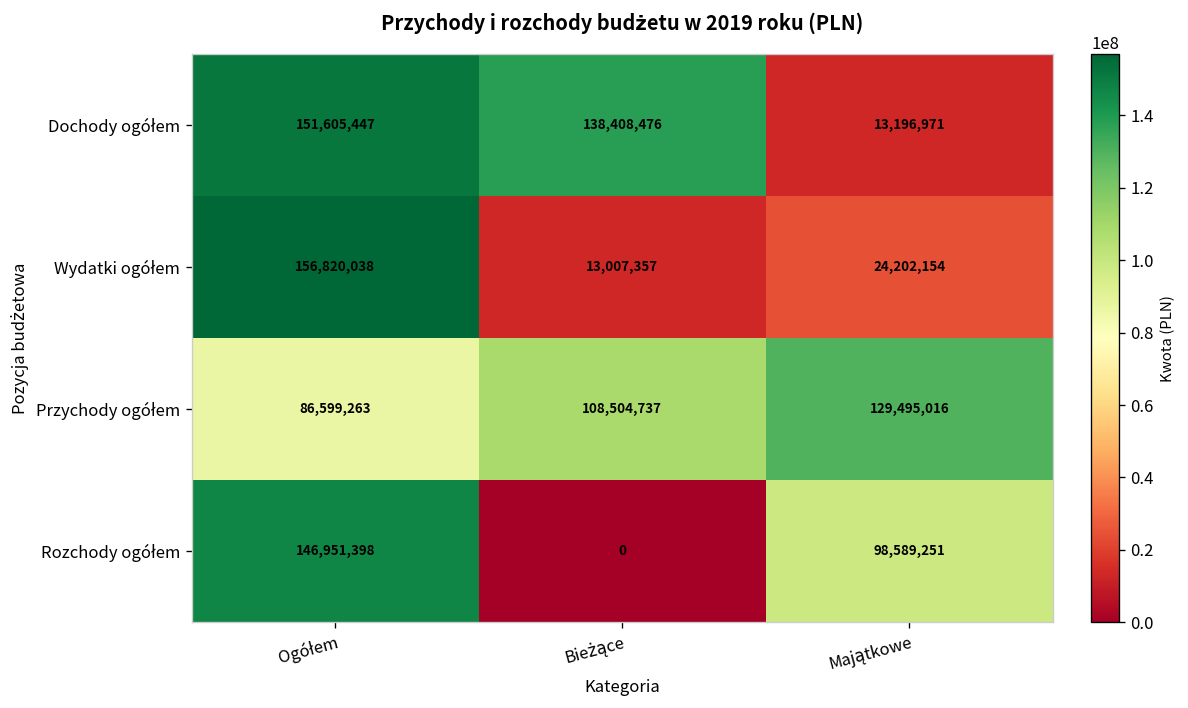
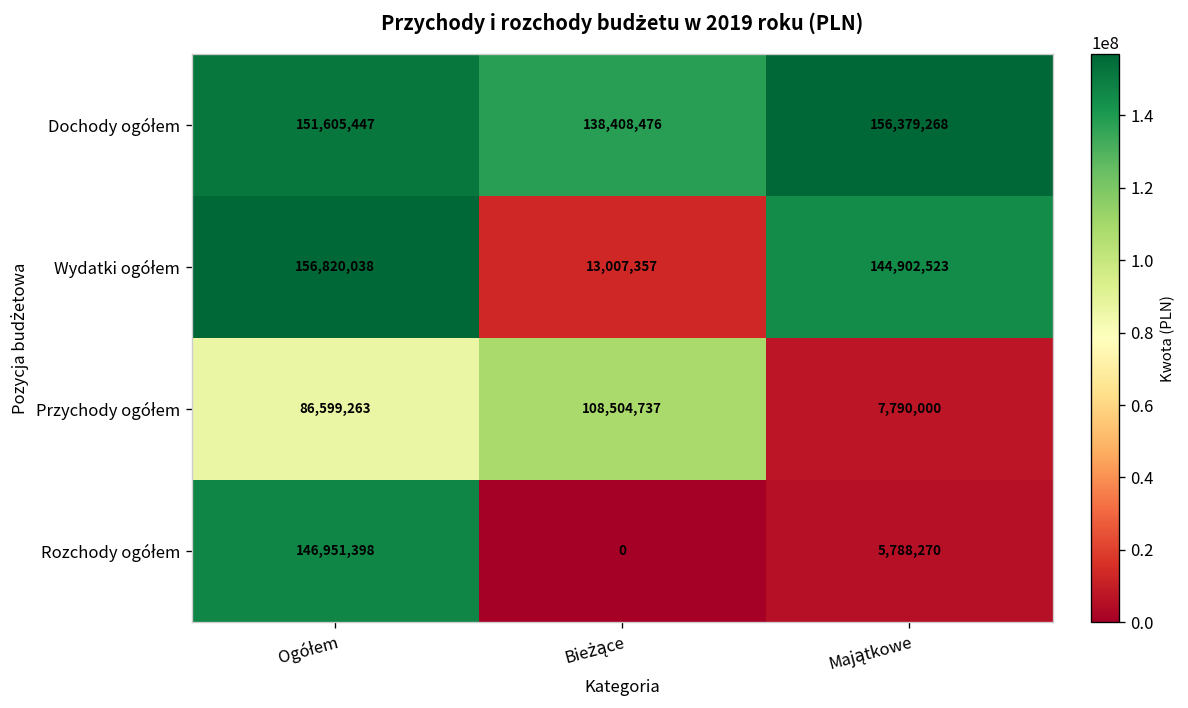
  {
    "Dochody ogółem": {
      "Ogółem": "151,605,447",
      "Bieżące": "138,408,476",
-     "Majątkowe": "13,196,971"
+     "Majątkowe": "156,379,268"
    },
    "Wydatki ogółem": {
      "Ogółem": "156,820,038",
      "Bieżące": "13,007,357",
-     "Majątkowe": "24,202,154"
+     "Majątkowe": "144,902,523"
    },
    "Przychody ogółem": {
      "Ogółem": "86,599,263",
      "Bieżące": "108,504,737",
-     "Majątkowe": "129,495,016"
+     "Majątkowe": "7,790,000"
    },
    "Rozchody ogółem": {
      "Ogółem": "146,951,398",
      "Bieżące": "0",
-     "Majątkowe": "98,589,251"
+     "Majątkowe": "5,788,270"
    }
  }
